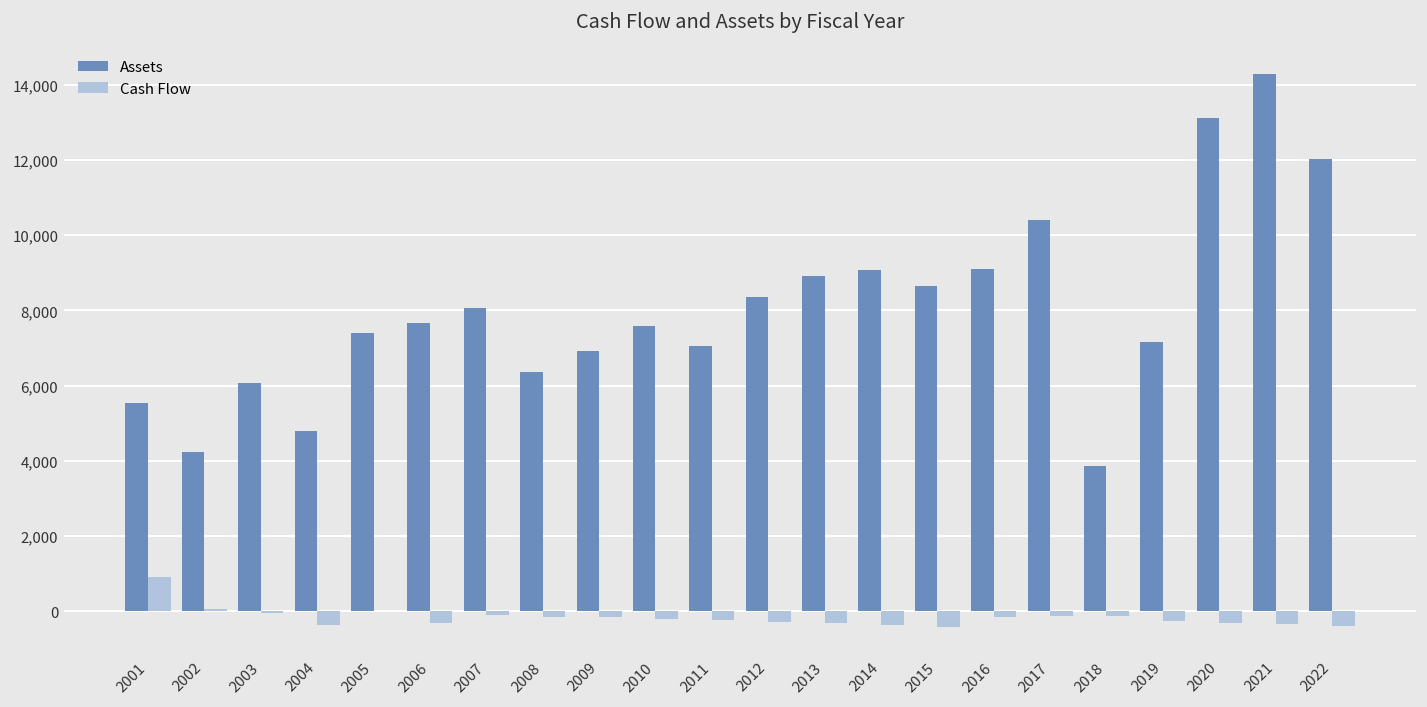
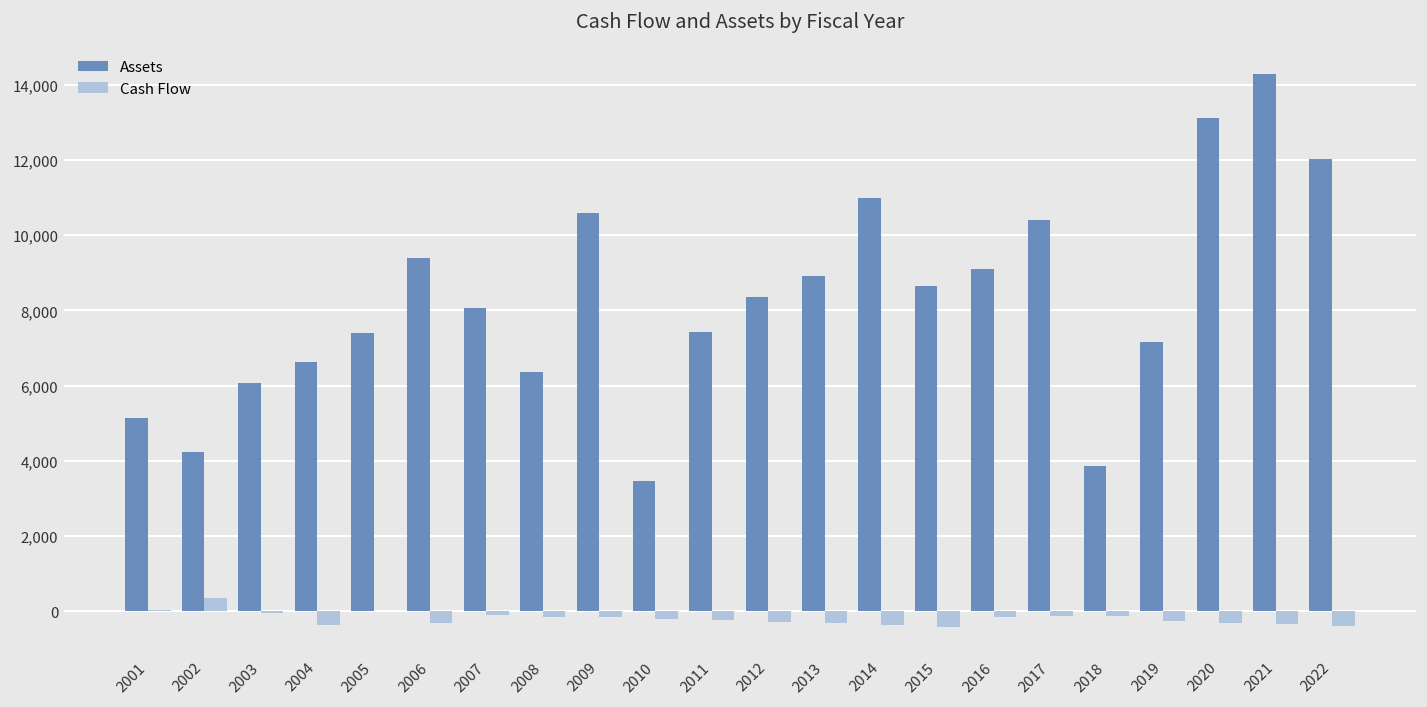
  {
    "Assets": {
-     "2001": "5,500",
+     "2001": "5,200",
      "2002": "4,200",
      "2003": "6,100",
-     "2004": "4,800",
+     "2004": "6,600",
      "2005": "7,400",
-     "2006": "7,700",
+     "2006": "9,400",
      "2007": "8,100",
      "2008": "6,400",
-     "2009": "6,900",
-     "2010": "7,600",
-     "2011": "7,100",
+     "2009": "10,600",
+     "2010": "3,500",
+     "2011": "7,400",
      "2012": "8,400",
      "2013": "8,900",
-     "2014": "9,100",
+     "2014": "11,000",
      "2015": "8,600",
      "2016": "9,100",
      "2017": "10,400",
      "2018": "3,900",
      "2019": "7,200",
      "2020": "13,100",
      "2021": "14,300",
      "2022": "12,000"
    },
    "Cash Flow": {
-     "2001": "900",
-     "2002": "100",
+     "2001": "0",
+     "2002": "400",
      "2004": "-400",
      "2006": "-300",
      "2007": "-100",
      "2008": "-100",
      "2009": "-200",
      "2010": "-200",
      "2011": "-200",
      "2012": "-300",
      "2013": "-300",
      "2014": "-400",
      "2015": "-400",
      "2016": "-200",
      "2017": "-100",
      "2018": "-100",
      "2019": "-200",
      "2020": "-300",
      "2021": "-300",
      "2022": "-400"
    }
  }
